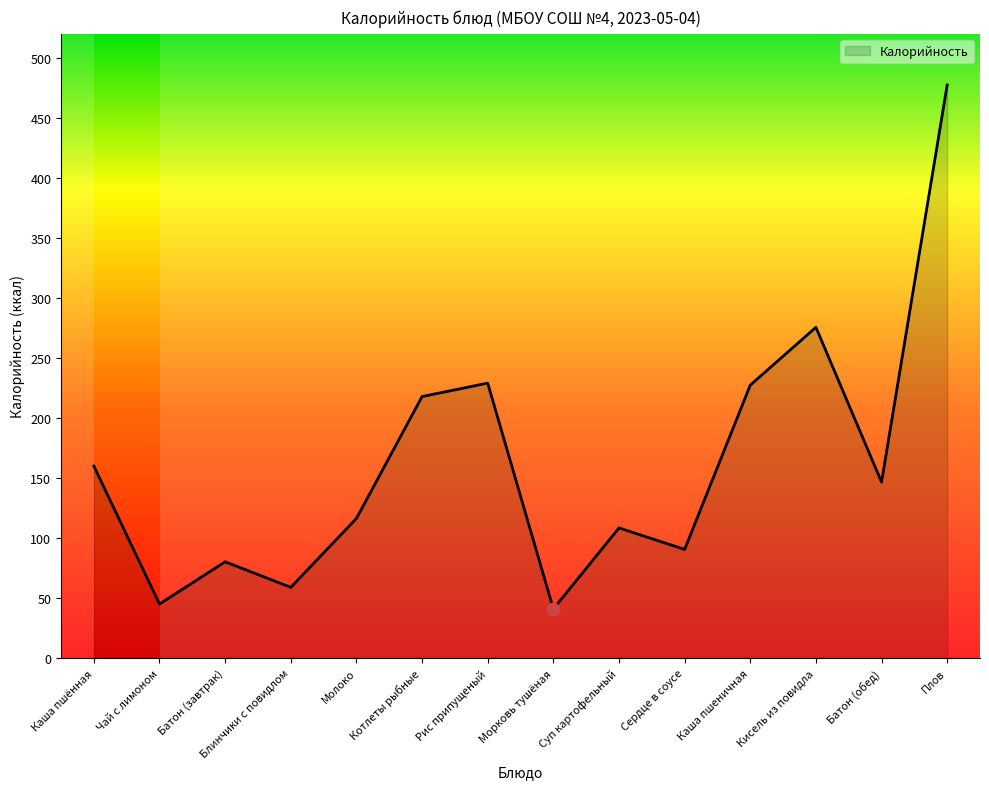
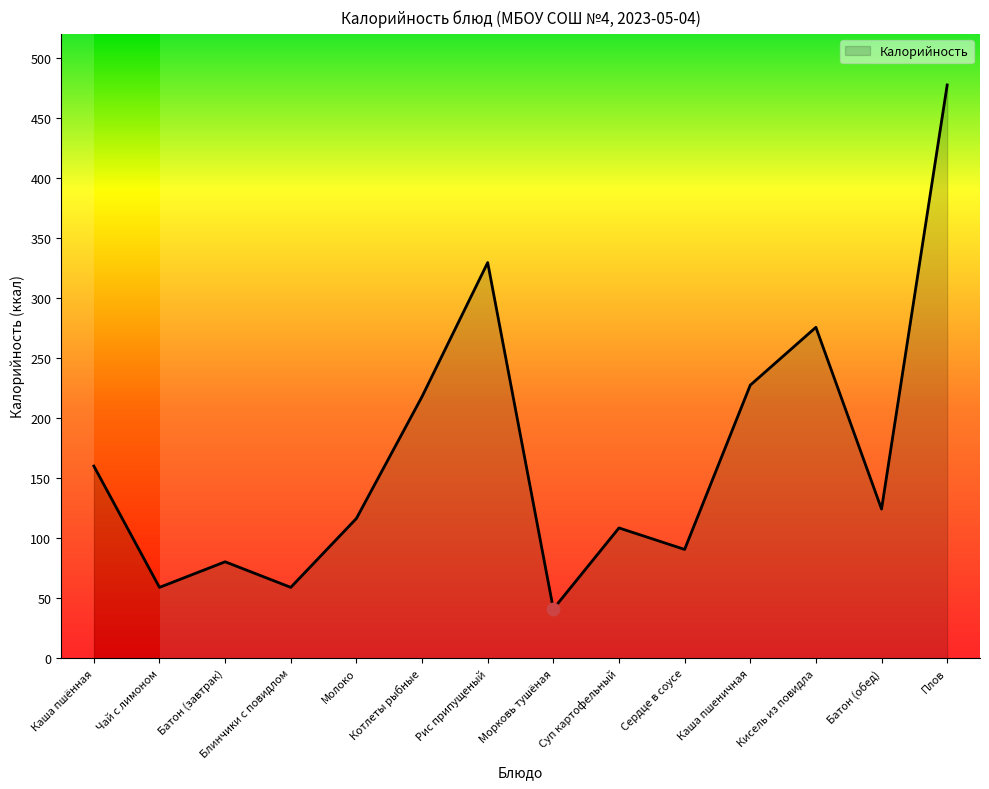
  {
    "Калорийность": {
      "Каша пшённая": 160,
-     "Чай с лимоном": 45,
+     "Чай с лимоном": 59,
      "Батон (завтрак)": 80,
      "Блинчики с повидлом": 59,
      "Молоко": 116,
      "Котлеты рыбные": 218,
-     "Рис припущеный": 229,
+     "Рис припущеный": 330,
      "Суп картофельный": 109,
      "Сердце в соусе": 91,
      "Каша пшеничная": 227,
      "Кисель из повидла": 276,
-     "Батон (обед)": 147,
+     "Батон (обед)": 124,
      "Плов": 477
    }
  }
